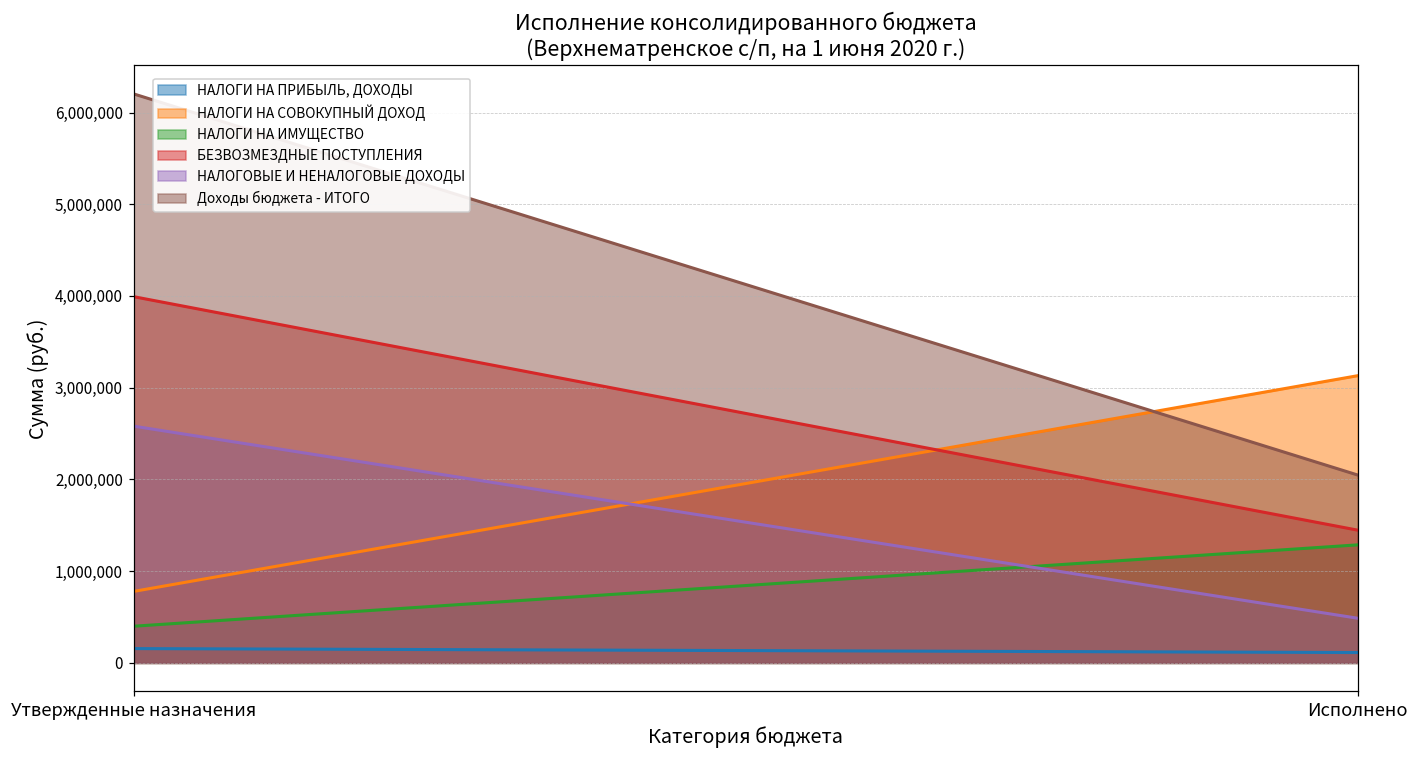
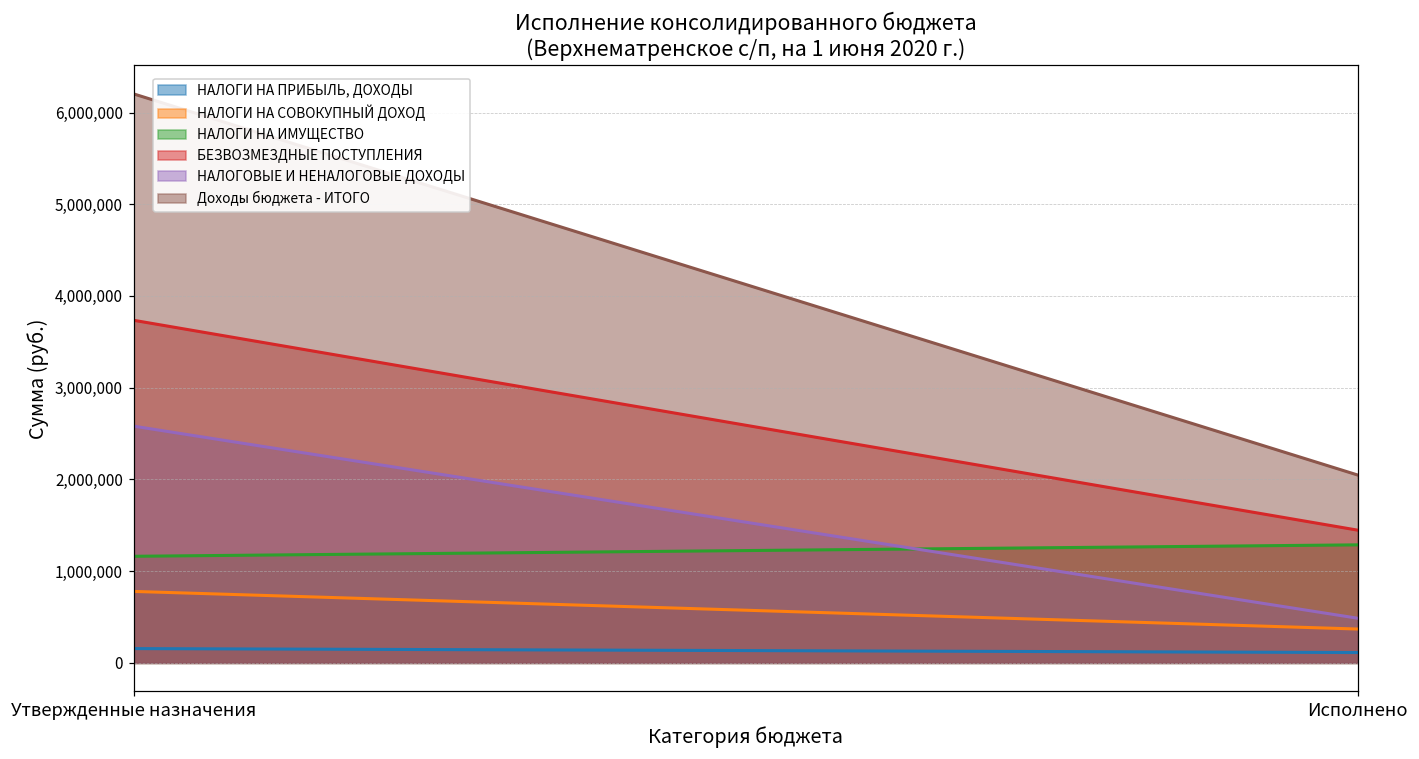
  {
    "НАЛОГИ НА ПРИБЫЛЬ, ДОХОДЫ": {
      "Утвержденные назначения": "200,000",
      "Исполнено": "100,000"
    },
    "НАЛОГИ НА СОВОКУПНЫЙ ДОХОД": {
      "Утвержденные назначения": "800,000",
-     "Исполнено": "3,100,000"
+     "Исполнено": "400,000"
    },
    "НАЛОГИ НА ИМУЩЕСТВО": {
-     "Утвержденные назначения": "400,000",
+     "Утвержденные назначения": "1,200,000",
      "Исполнено": "1,300,000"
    },
    "БЕЗВОЗМЕЗДНЫЕ ПОСТУПЛЕНИЯ": {
-     "Утвержденные назначения": "4,000,000",
+     "Утвержденные назначения": "3,700,000",
      "Исполнено": "1,400,000"
    },
    "НАЛОГОВЫЕ И НЕНАЛОГОВЫЕ ДОХОДЫ": {
      "Утвержденные назначения": "2,600,000",
      "Исполнено": "500,000"
    },
    "Доходы бюджета - ИТОГО": {
      "Утвержденные назначения": "6,200,000",
      "Исполнено": "2,000,000"
    }
  }
